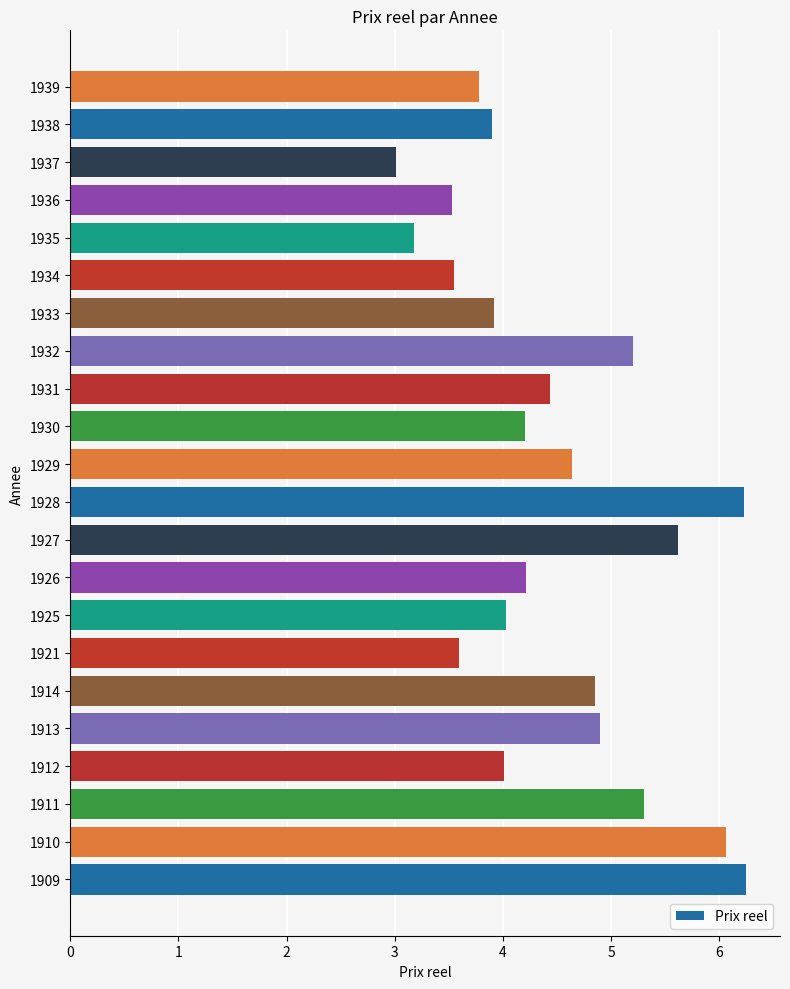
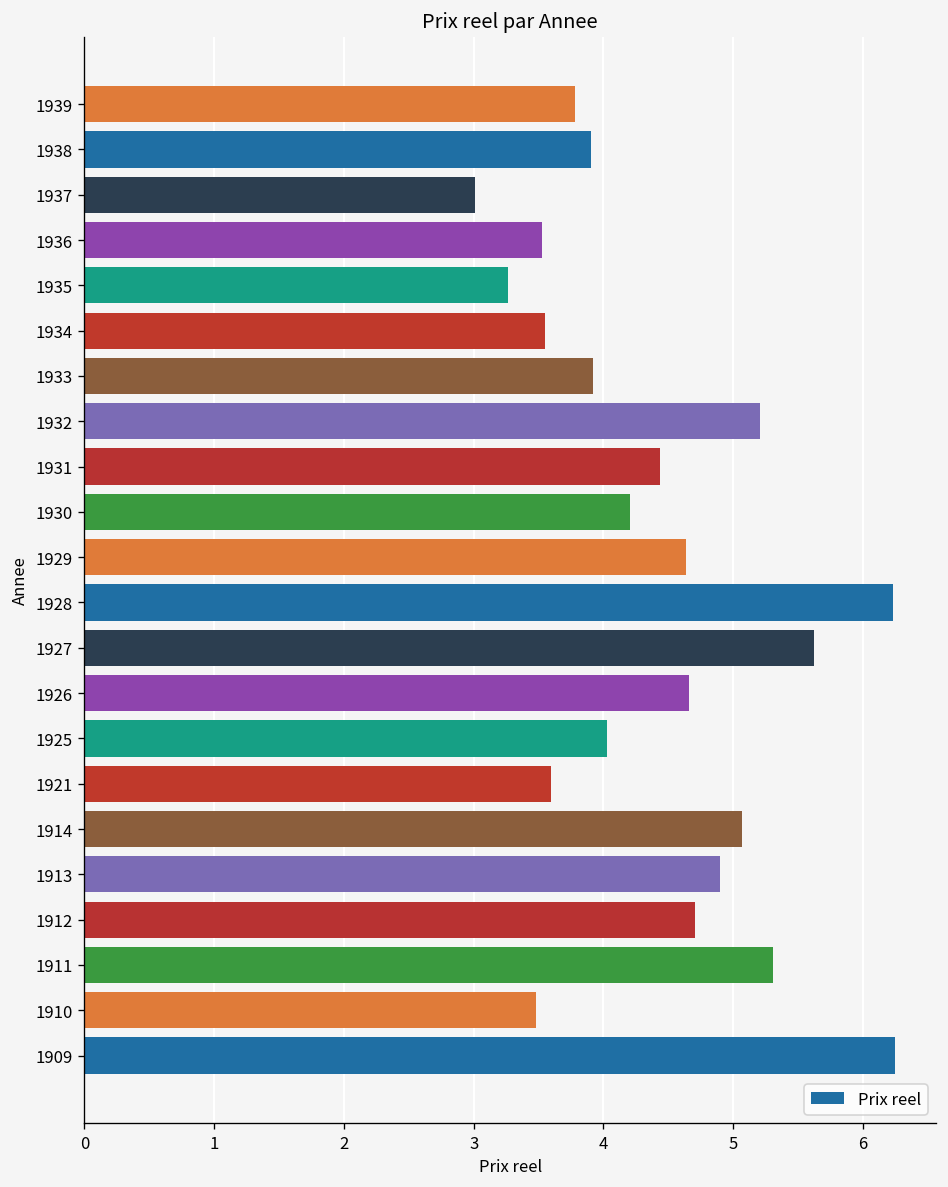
  {
    "1939": 3.78,
    "1938": 3.90,
    "1937": 3.01,
    "1936": 3.53,
-   "1935": 3.17,
+   "1935": 3.27,
    "1934": 3.55,
    "1933": 3.92,
    "1932": 5.20,
    "1931": 4.44,
    "1930": 4.20,
    "1929": 4.64,
    "1928": 6.23,
    "1927": 5.62,
-   "1926": 4.21,
+   "1926": 4.66,
    "1925": 4.03,
    "1921": 3.59,
-   "1914": 4.85,
+   "1914": 5.07,
    "1913": 4.90,
-   "1912": 4.01,
+   "1912": 4.71,
    "1911": 5.30,
-   "1910": 6.06,
+   "1910": 3.48,
    "1909": 6.25
  }
